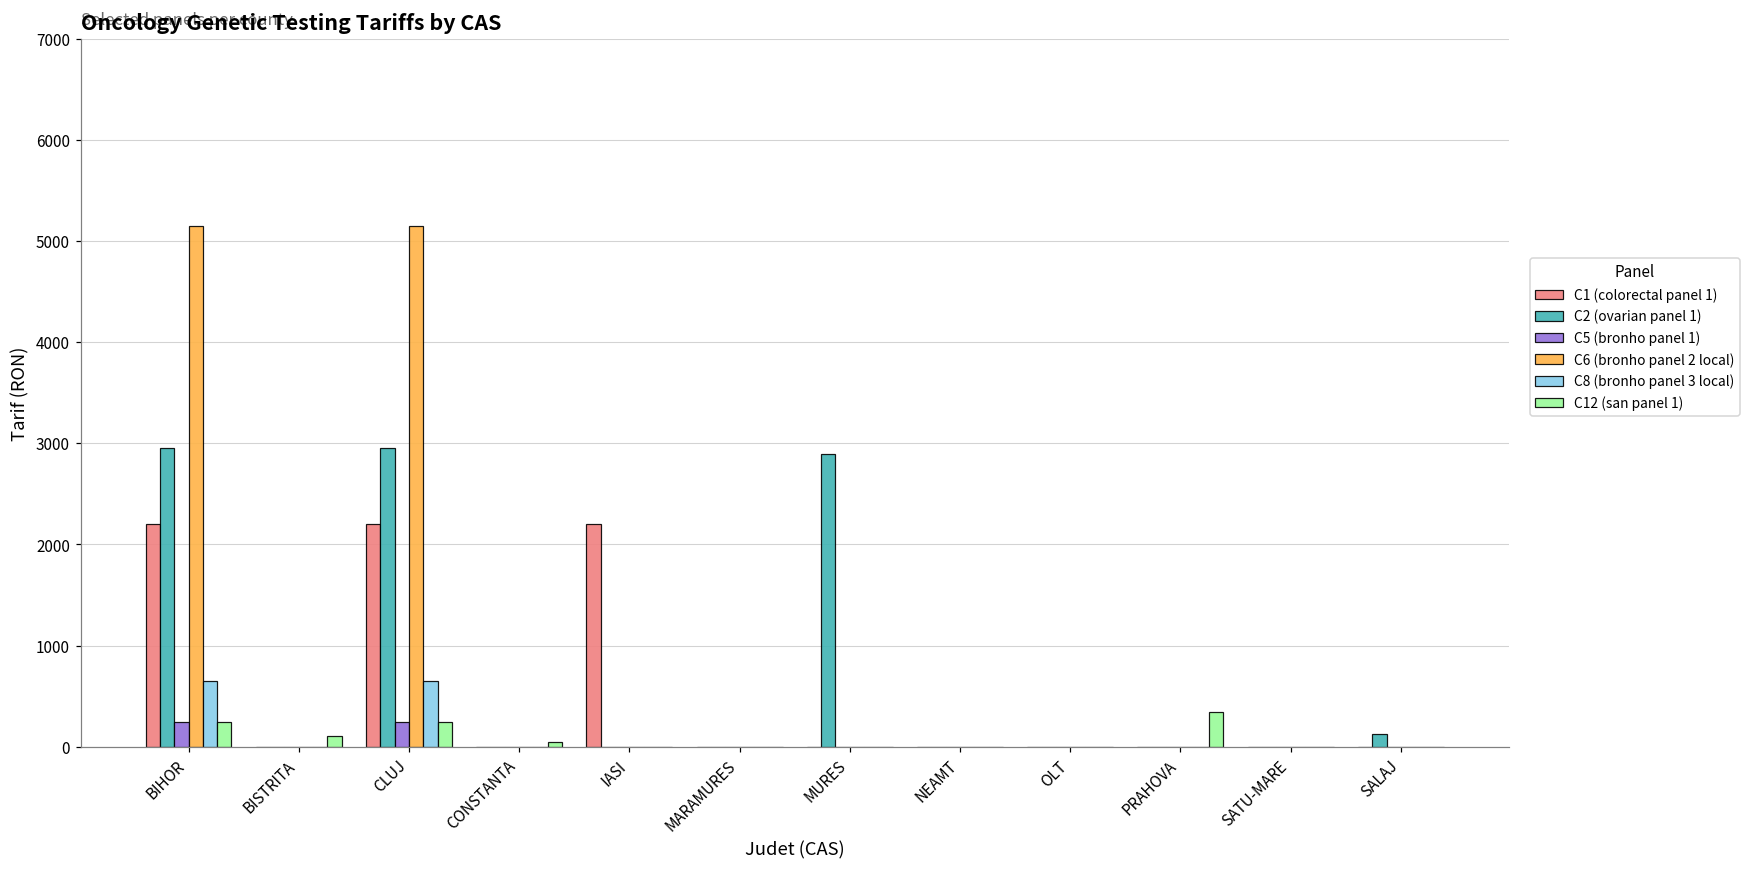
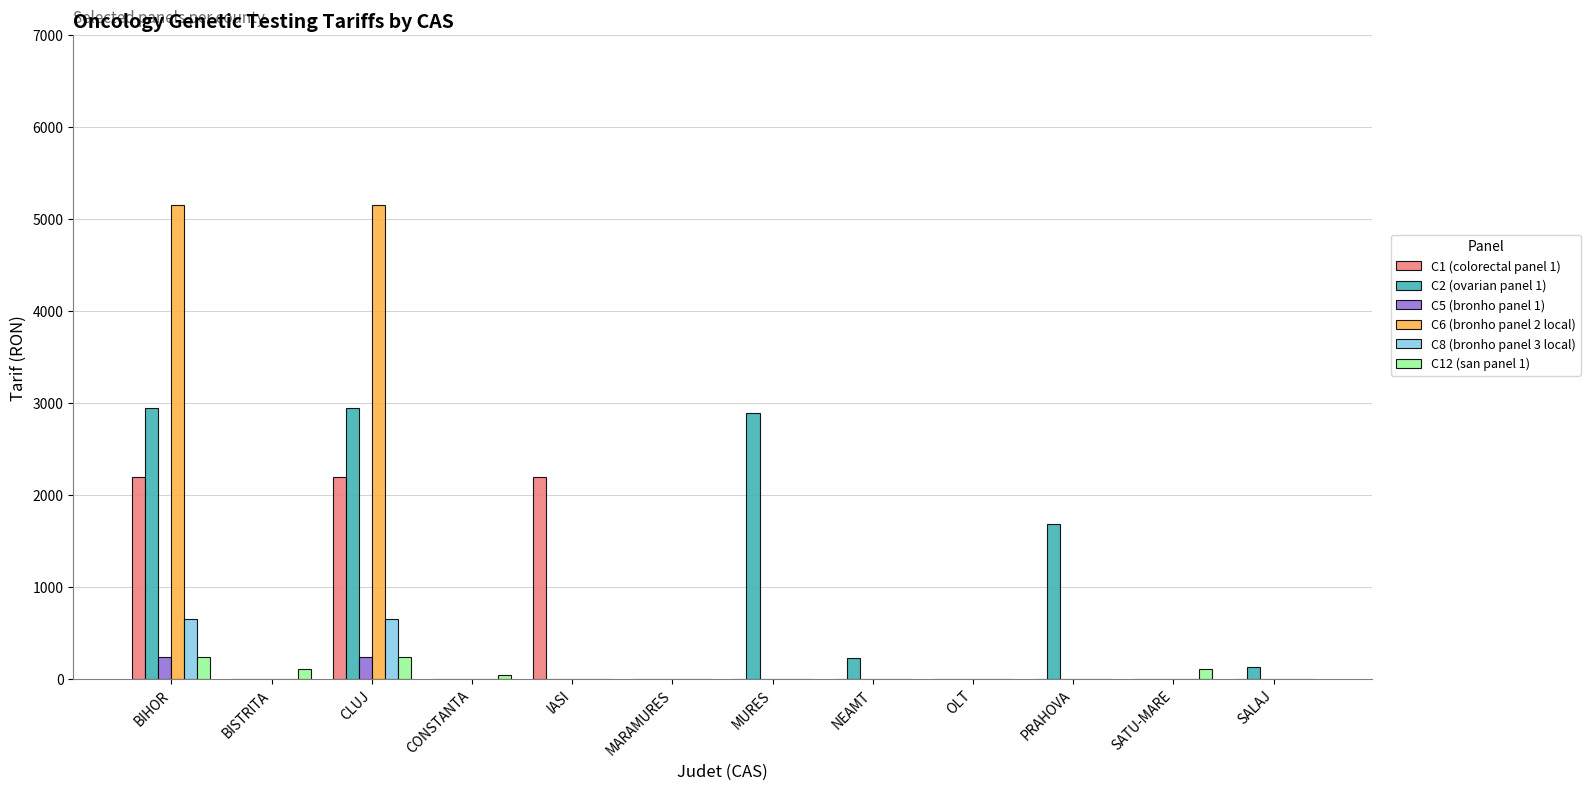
  {
    "C1 (colorectal panel 1)": {
      "BIHOR": 2200,
      "BISTRITA": 0,
      "CLUJ": 2200,
      "CONSTANTA": 0,
      "IASI": 2200,
      "MARAMURES": 0,
      "MURES": 0,
      "NEAMT": 0,
      "OLT": 0,
      "PRAHOVA": 0,
      "SATU-MARE": 0,
      "SALAJ": 0
    },
    "C2 (ovarian panel 1)": {
      "BIHOR": 3000,
      "BISTRITA": 0,
      "CLUJ": 3000,
      "CONSTANTA": 0,
      "IASI": 0,
      "MARAMURES": 0,
      "MURES": 2900,
-     "NEAMT": 0,
+     "NEAMT": 200,
      "OLT": 0,
-     "PRAHOVA": 0,
+     "PRAHOVA": 1700,
      "SATU-MARE": 0,
      "SALAJ": 100
    },
    "C5 (bronho panel 1)": {
      "BIHOR": 200,
      "BISTRITA": 0,
      "CLUJ": 200,
      "CONSTANTA": 0,
      "IASI": 0,
      "MARAMURES": 0,
      "MURES": 0,
      "NEAMT": 0,
      "OLT": 0,
      "PRAHOVA": 0,
      "SATU-MARE": 0,
      "SALAJ": 0
    },
    "C6 (bronho panel 2 local)": {
      "BIHOR": 5200,
      "BISTRITA": 0,
      "CLUJ": 5200,
      "CONSTANTA": 0,
      "IASI": 0,
      "MARAMURES": 0,
      "MURES": 0,
      "NEAMT": 0,
      "OLT": 0,
      "PRAHOVA": 0,
      "SATU-MARE": 0,
      "SALAJ": 0
    },
    "C8 (bronho panel 3 local)": {
      "BIHOR": 700,
      "BISTRITA": 0,
      "CLUJ": 700,
      "CONSTANTA": 0,
      "IASI": 0,
      "MARAMURES": 0,
      "MURES": 0,
      "NEAMT": 0,
      "OLT": 0,
      "PRAHOVA": 0,
      "SATU-MARE": 0,
      "SALAJ": 0
    },
    "C12 (san panel 1)": {
      "BIHOR": 200,
      "BISTRITA": 100,
      "CLUJ": 200,
      "CONSTANTA": 0,
      "IASI": 0,
      "MARAMURES": 0,
      "MURES": 0,
      "NEAMT": 0,
      "OLT": 0,
-     "PRAHOVA": 300,
-     "SATU-MARE": 0,
+     "PRAHOVA": 0,
+     "SATU-MARE": 100,
      "SALAJ": 0
    }
  }
